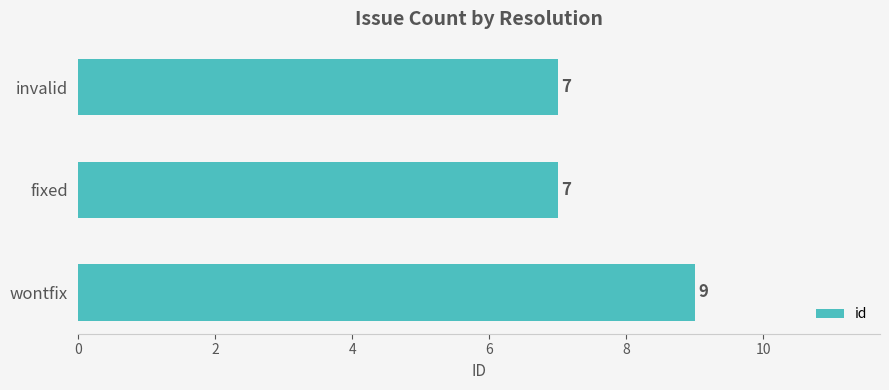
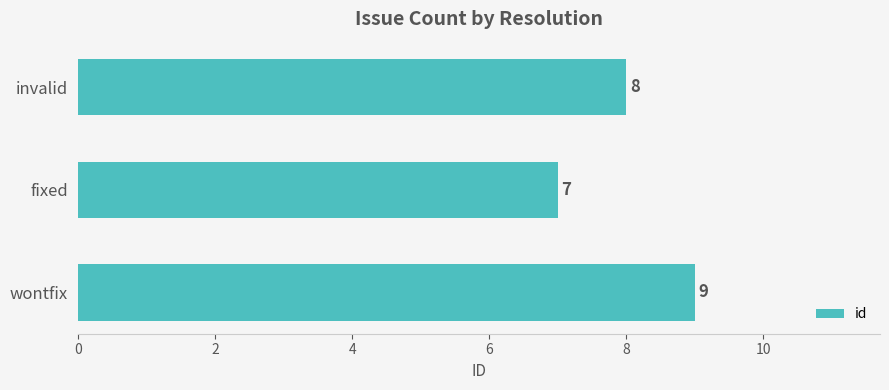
  {
-   "invalid": 7,
+   "invalid": 8,
    "fixed": 7,
    "wontfix": 9
  }
